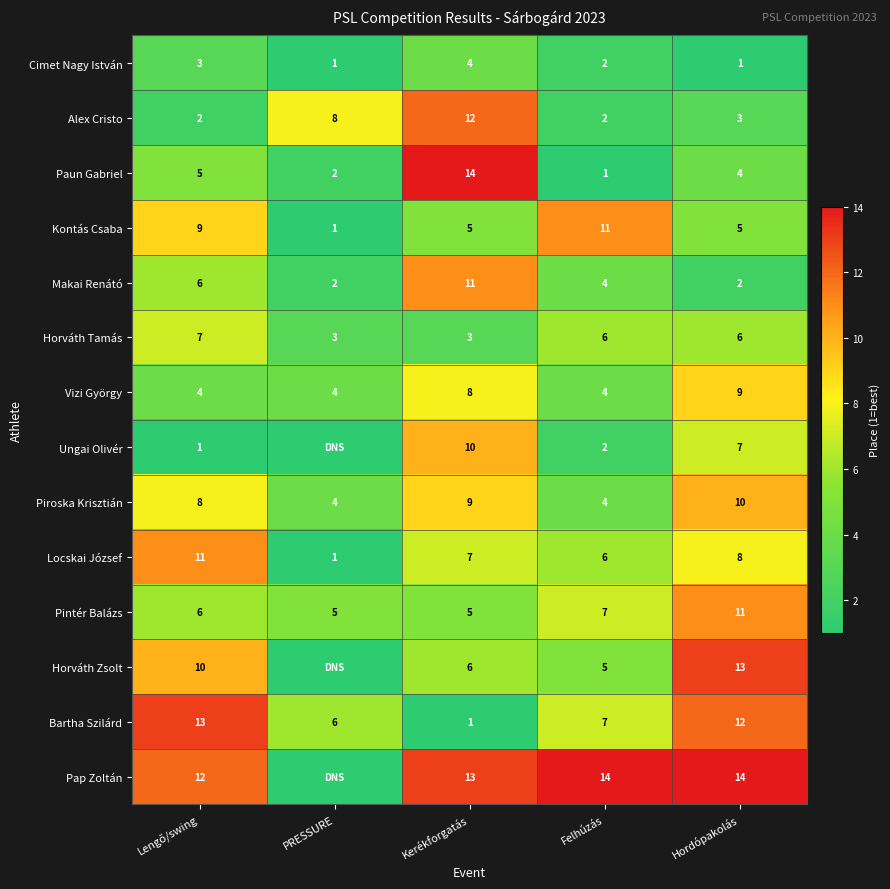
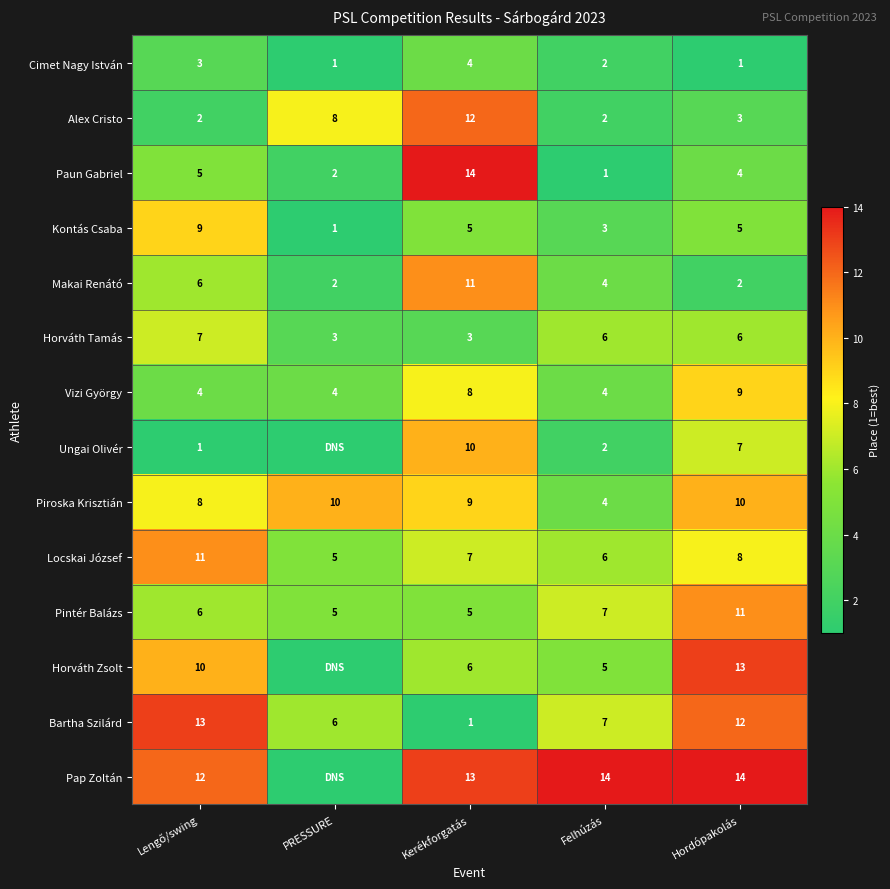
  {
    "Cimet Nagy István": {
      "Lengő/swing": 3,
      "PRESSURE": 1,
      "Kerékforgatás": 4,
      "Felhúzás": 2,
      "Hordópakolás": 1
    },
    "Alex Cristo": {
      "Lengő/swing": 2,
      "PRESSURE": 8,
      "Kerékforgatás": 12,
      "Felhúzás": 2,
      "Hordópakolás": 3
    },
    "Paun Gabriel": {
      "Lengő/swing": 5,
      "PRESSURE": 2,
      "Kerékforgatás": 14,
      "Felhúzás": 1,
      "Hordópakolás": 4
    },
    "Kontás Csaba": {
      "Lengő/swing": 9,
      "PRESSURE": 1,
      "Kerékforgatás": 5,
-     "Felhúzás": 11,
+     "Felhúzás": 3,
      "Hordópakolás": 5
    },
    "Makai Renátó": {
      "Lengő/swing": 6,
      "PRESSURE": 2,
      "Kerékforgatás": 11,
      "Felhúzás": 4,
      "Hordópakolás": 2
    },
    "Horváth Tamás": {
      "Lengő/swing": 7,
      "PRESSURE": 3,
      "Kerékforgatás": 3,
      "Felhúzás": 6,
      "Hordópakolás": 6
    },
    "Vizi György": {
      "Lengő/swing": 4,
      "PRESSURE": 4,
      "Kerékforgatás": 8,
      "Felhúzás": 4,
      "Hordópakolás": 9
    },
    "Ungai Olivér": {
      "Lengő/swing": 1,
      "Kerékforgatás": 10,
      "Felhúzás": 2,
      "Hordópakolás": 7
    },
    "Piroska Krisztián": {
      "Lengő/swing": 8,
-     "PRESSURE": 4,
+     "PRESSURE": 10,
      "Kerékforgatás": 9,
      "Felhúzás": 4,
      "Hordópakolás": 10
    },
    "Locskai József": {
      "Lengő/swing": 11,
-     "PRESSURE": 1,
+     "PRESSURE": 5,
      "Kerékforgatás": 7,
      "Felhúzás": 6,
      "Hordópakolás": 8
    },
    "Pintér Balázs": {
      "Lengő/swing": 6,
      "PRESSURE": 5,
      "Kerékforgatás": 5,
      "Felhúzás": 7,
      "Hordópakolás": 11
    },
    "Horváth Zsolt": {
      "Lengő/swing": 10,
      "Kerékforgatás": 6,
      "Felhúzás": 5,
      "Hordópakolás": 13
    },
    "Bartha Szilárd": {
      "Lengő/swing": 13,
      "PRESSURE": 6,
      "Kerékforgatás": 1,
      "Felhúzás": 7,
      "Hordópakolás": 12
    },
    "Pap Zoltán": {
      "Lengő/swing": 12,
      "Kerékforgatás": 13,
      "Felhúzás": 14,
      "Hordópakolás": 14
    }
  }
